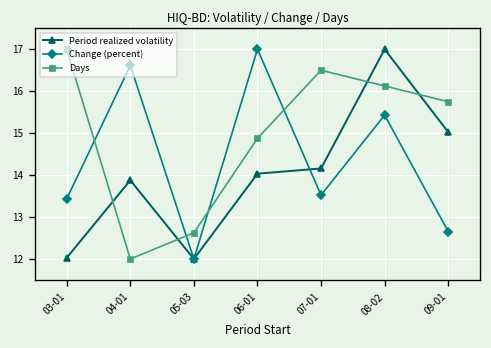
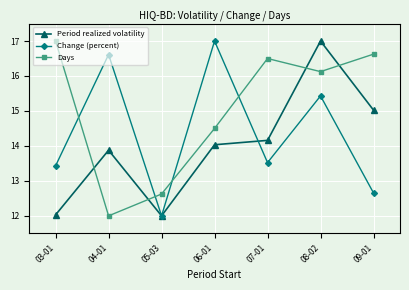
  {
    "Days": {
      "04-01": 12.0,
      "05-03": 12.6,
-     "06-01": 14.9,
+     "06-01": 14.5,
      "07-01": 16.5,
      "08-02": 16.1,
-     "09-01": 15.8
+     "09-01": 16.6
    }
  }
